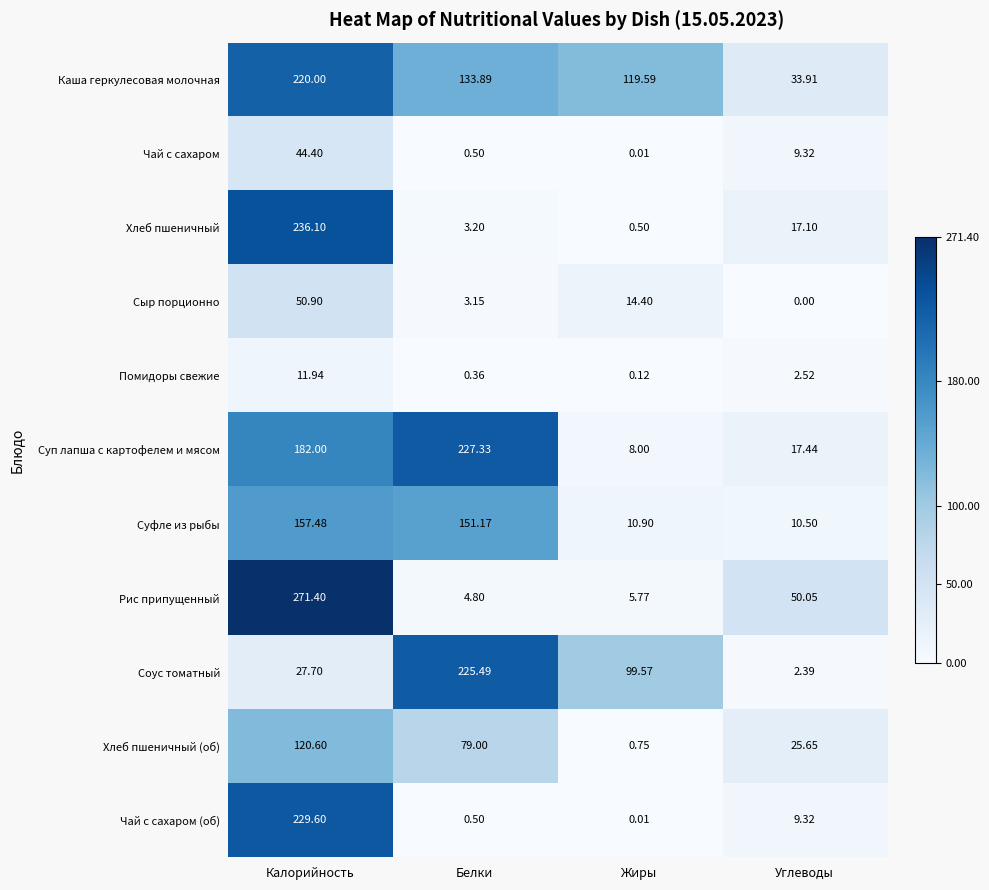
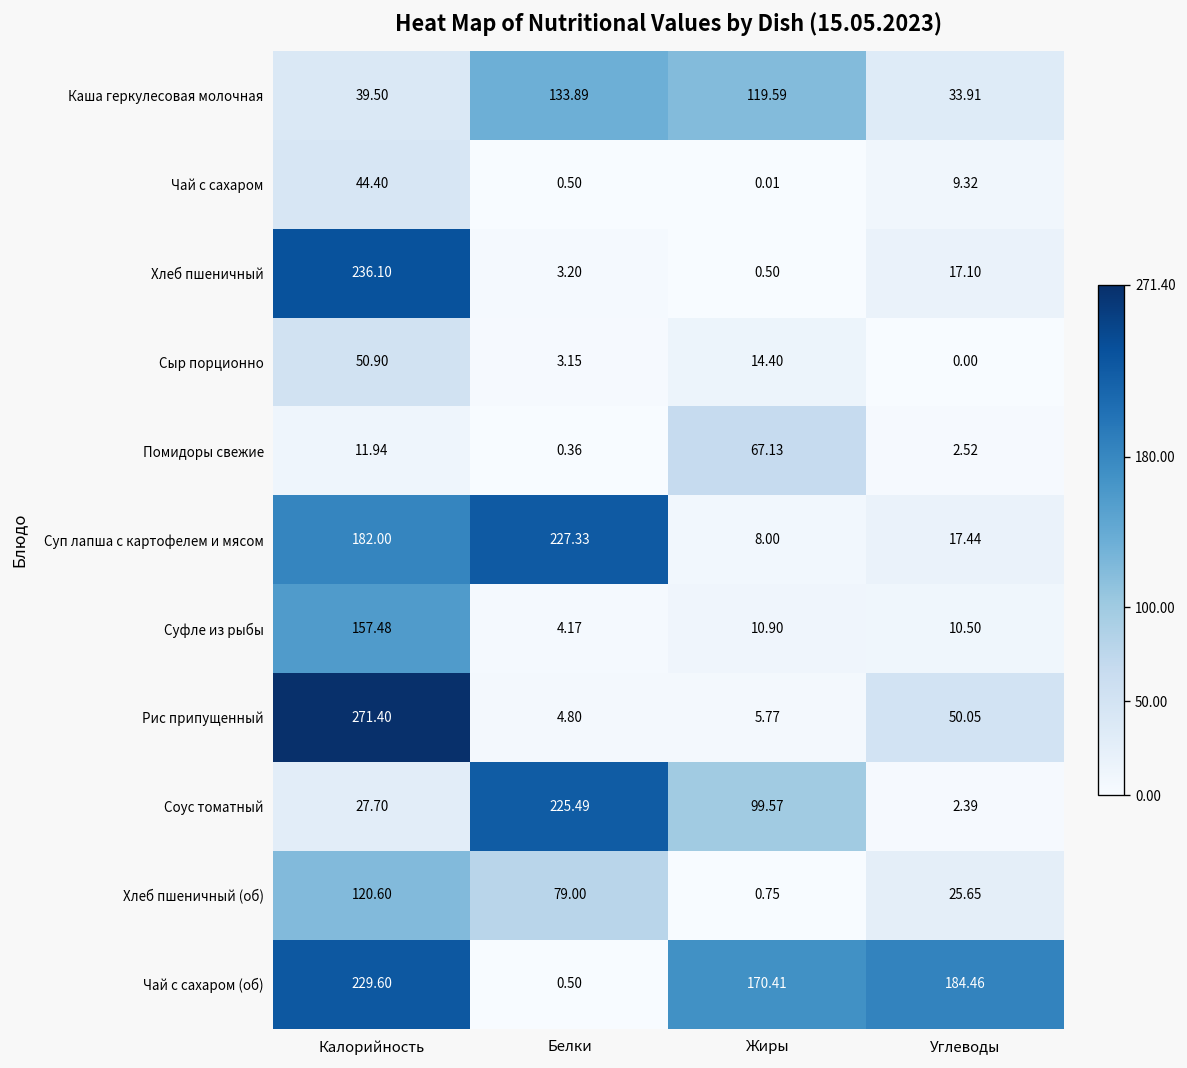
  {
    "Каша геркулесовая молочная": {
-     "Калорийность": 220.00,
+     "Калорийность": 39.50,
      "Белки": 133.89,
      "Жиры": 119.59,
      "Углеводы": 33.91
    },
    "Чай с сахаром": {
      "Калорийность": 44.40,
      "Белки": 0.50,
      "Жиры": 0.01,
      "Углеводы": 9.32
    },
    "Хлеб пшеничный": {
      "Калорийность": 236.10,
      "Белки": 3.20,
      "Жиры": 0.50,
      "Углеводы": 17.10
    },
    "Сыр порционно": {
      "Калорийность": 50.90,
      "Белки": 3.15,
      "Жиры": 14.40,
      "Углеводы": 0.00
    },
    "Помидоры свежие": {
      "Калорийность": 11.94,
      "Белки": 0.36,
-     "Жиры": 0.12,
+     "Жиры": 67.13,
      "Углеводы": 2.52
    },
    "Суп лапша с картофелем и мясом": {
      "Калорийность": 182.00,
      "Белки": 227.33,
      "Жиры": 8.00,
      "Углеводы": 17.44
    },
    "Суфле из рыбы": {
      "Калорийность": 157.48,
-     "Белки": 151.17,
+     "Белки": 4.17,
      "Жиры": 10.90,
      "Углеводы": 10.50
    },
    "Рис припущенный": {
      "Калорийность": 271.40,
      "Белки": 4.80,
      "Жиры": 5.77,
      "Углеводы": 50.05
    },
    "Соус томатный": {
      "Калорийность": 27.70,
      "Белки": 225.49,
      "Жиры": 99.57,
      "Углеводы": 2.39
    },
    "Хлеб пшеничный (об)": {
      "Калорийность": 120.60,
      "Белки": 79.00,
      "Жиры": 0.75,
      "Углеводы": 25.65
    },
    "Чай с сахаром (об)": {
      "Калорийность": 229.60,
      "Белки": 0.50,
-     "Жиры": 0.01,
-     "Углеводы": 9.32
+     "Жиры": 170.41,
+     "Углеводы": 184.46
    }
  }
